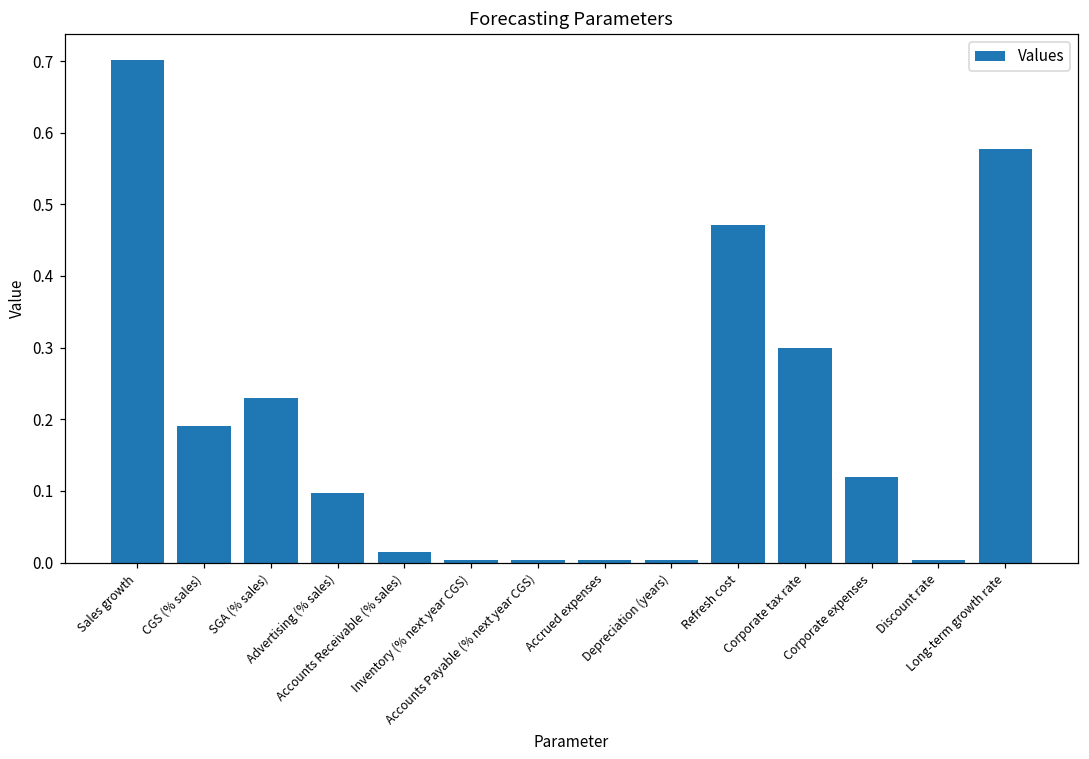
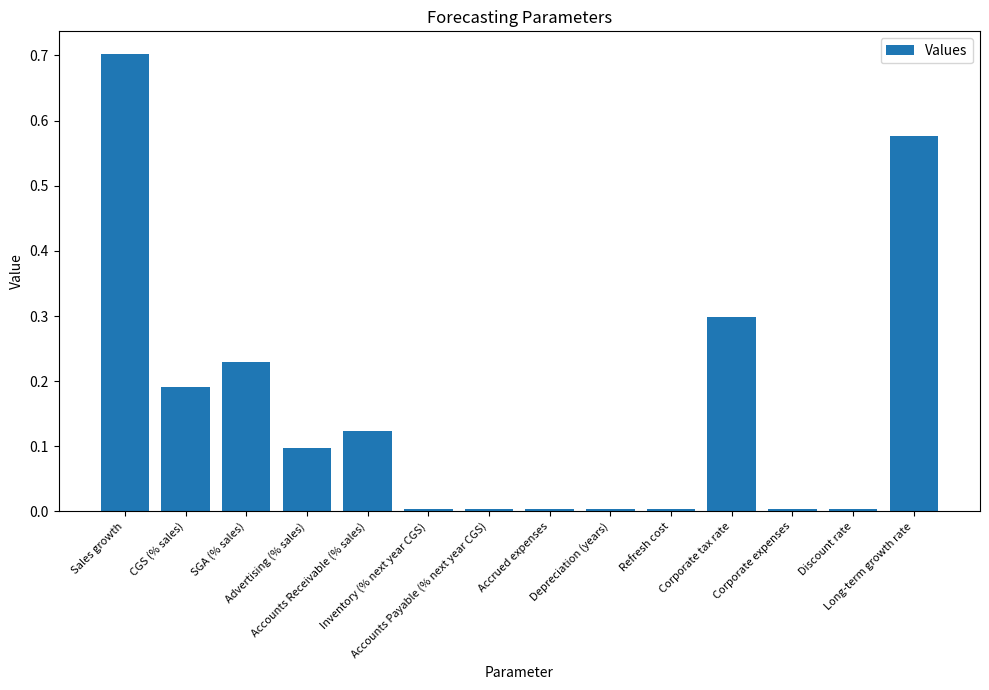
  {
    "Sales growth": 0.70,
    "CGS (% sales)": 0.19,
    "SGA (% sales)": 0.23,
    "Advertising (% sales)": 0.10,
-   "Accounts Receivable (% sales)": 0.02,
-   "Refresh cost": 0.47,
+   "Accounts Receivable (% sales)": 0.12,
+   "Refresh cost": 0.00,
    "Corporate tax rate": 0.30,
-   "Corporate expenses": 0.12,
+   "Corporate expenses": 0.00,
    "Long-term growth rate": 0.58
  }
